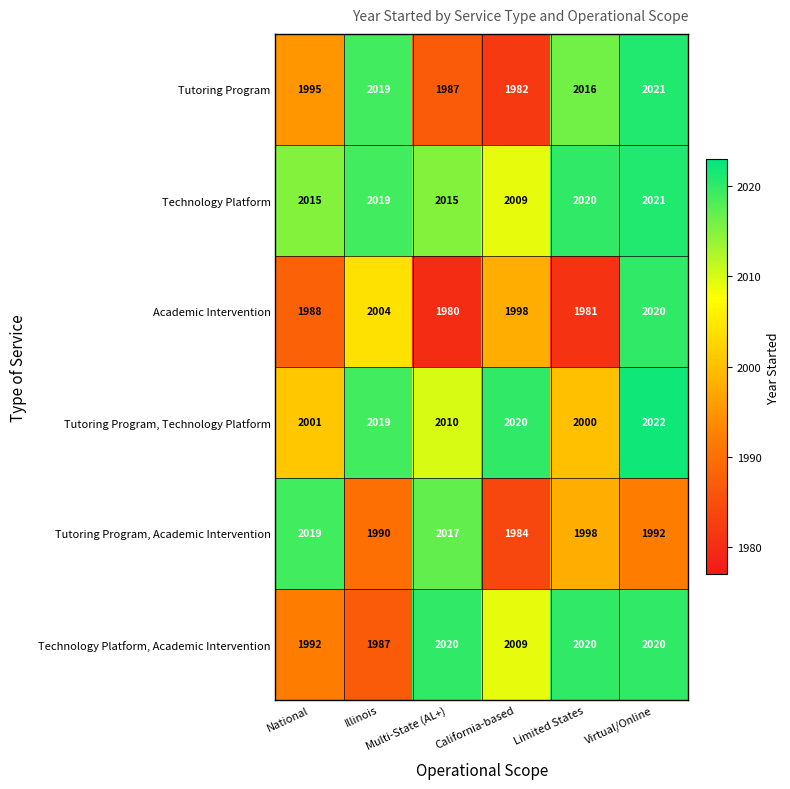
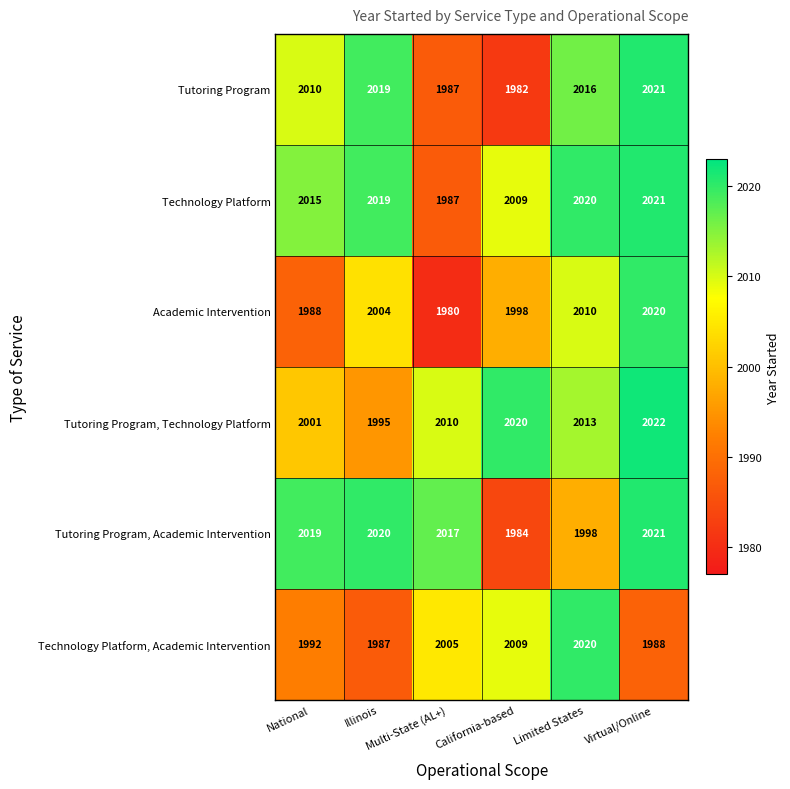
  {
    "Tutoring Program": {
-     "National": 1995,
+     "National": 2010,
      "Illinois": 2019,
      "Multi-State (AL+)": 1987,
      "California-based": 1982,
      "Limited States": 2016,
      "Virtual/Online": 2021
    },
    "Technology Platform": {
      "National": 2015,
      "Illinois": 2019,
-     "Multi-State (AL+)": 2015,
+     "Multi-State (AL+)": 1987,
      "California-based": 2009,
      "Limited States": 2020,
      "Virtual/Online": 2021
    },
    "Academic Intervention": {
      "National": 1988,
      "Illinois": 2004,
      "Multi-State (AL+)": 1980,
      "California-based": 1998,
-     "Limited States": 1981,
+     "Limited States": 2010,
      "Virtual/Online": 2020
    },
    "Tutoring Program, Technology Platform": {
      "National": 2001,
-     "Illinois": 2019,
+     "Illinois": 1995,
      "Multi-State (AL+)": 2010,
      "California-based": 2020,
-     "Limited States": 2000,
+     "Limited States": 2013,
      "Virtual/Online": 2022
    },
    "Tutoring Program, Academic Intervention": {
      "National": 2019,
-     "Illinois": 1990,
+     "Illinois": 2020,
      "Multi-State (AL+)": 2017,
      "California-based": 1984,
      "Limited States": 1998,
-     "Virtual/Online": 1992
+     "Virtual/Online": 2021
    },
    "Technology Platform, Academic Intervention": {
      "National": 1992,
      "Illinois": 1987,
-     "Multi-State (AL+)": 2020,
+     "Multi-State (AL+)": 2005,
      "California-based": 2009,
      "Limited States": 2020,
-     "Virtual/Online": 2020
+     "Virtual/Online": 1988
    }
  }
